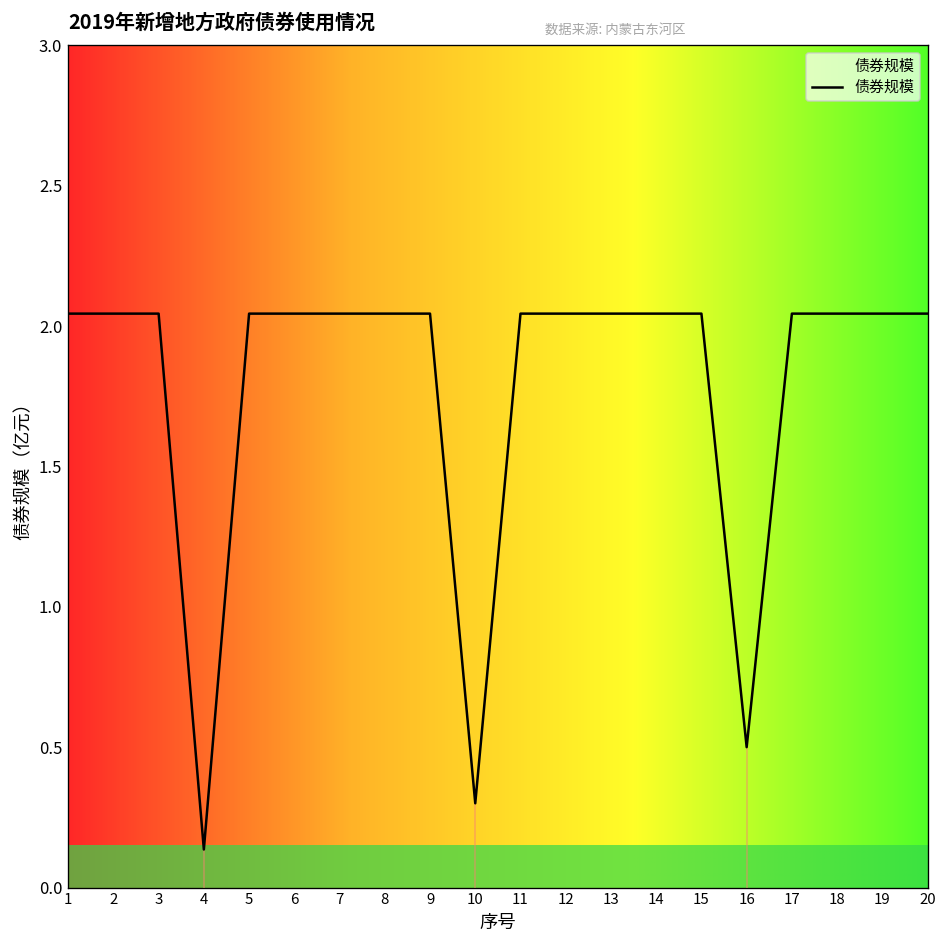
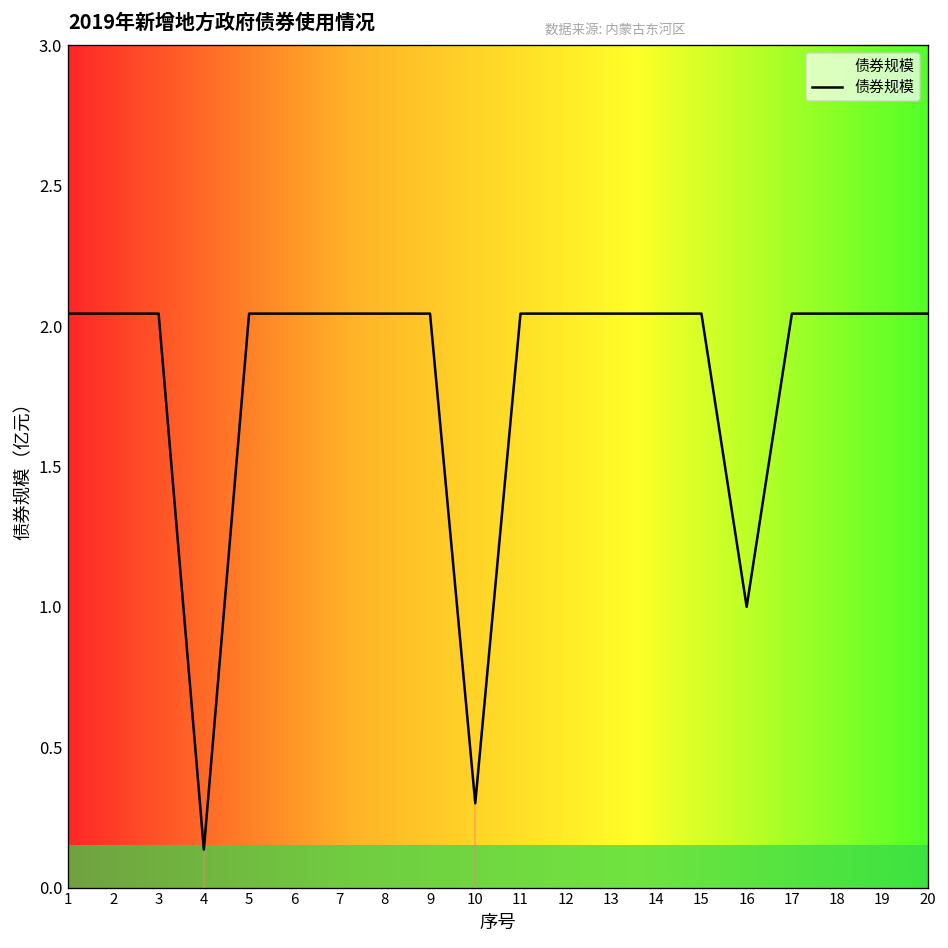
  {
    "1": 2.04,
    "2": 2.04,
    "3": 2.04,
    "4": 0.14,
    "5": 2.04,
    "6": 2.04,
    "7": 2.04,
    "8": 2.04,
    "9": 2.04,
    "10": 0.3,
    "11": 2.04,
    "12": 2.04,
    "13": 2.04,
    "14": 2.04,
    "15": 2.04,
-   "16": 0.5,
+   "16": 1.0,
    "17": 2.04,
    "18": 2.04,
    "19": 2.04,
    "20": 2.04
  }
